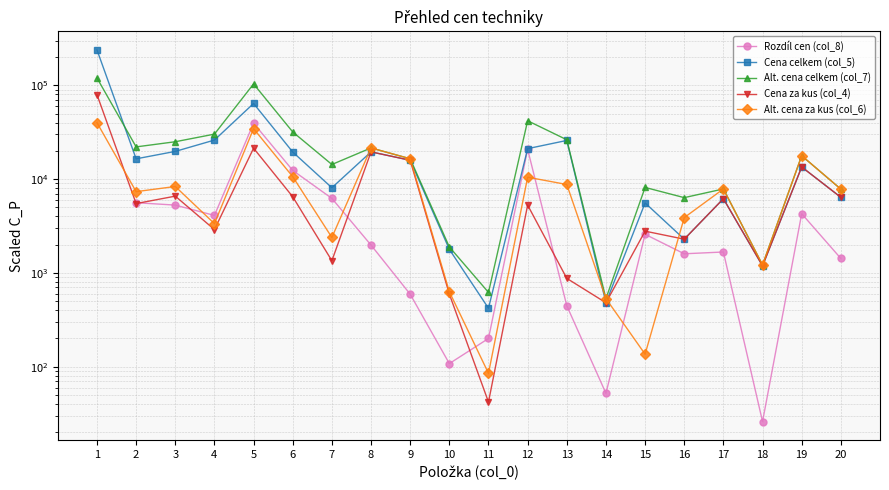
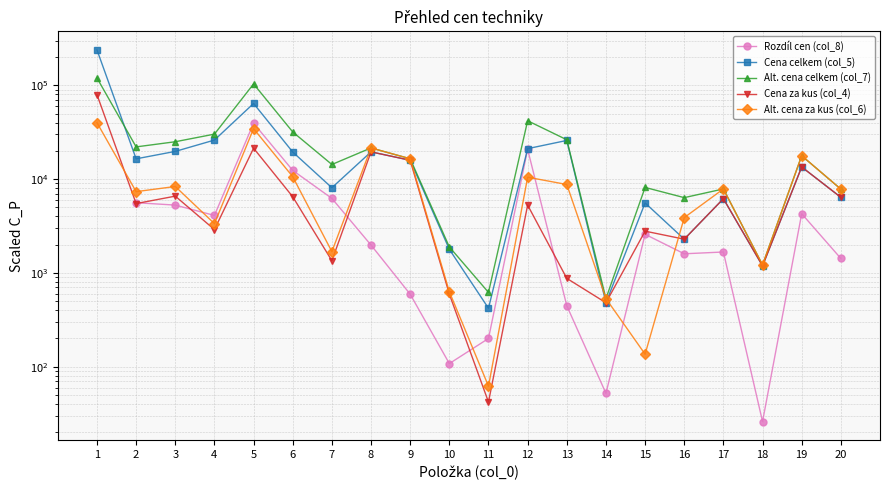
  {
    "Rozdíl cen (col_8)": {
      "3": 5000,
      "4": 4000,
      "5": 39000,
      "6": 12000,
      "7": 6000,
      "8": 2000,
      "9": 600,
      "10": 110,
      "11": 200,
      "13": 400,
      "14": 50,
      "15": 2600,
      "16": 1600,
      "17": 1700,
      "18": 26,
      "19": 4000,
      "20": 1400
    },
    "Cena celkem (col_5)": {
      "1": 240000,
      "2": 16000,
      "3": 20000,
      "4": 26000,
      "5": 60000,
      "6": 19000,
      "7": 8000,
      "11": 400,
      "15": 6000
    },
    "Alt. cena celkem (col_7)": {
      "1": 120000,
      "2": 22000,
      "3": 25000,
      "4": 30000,
      "5": 100000,
      "6": 32000,
      "7": 14000,
      "11": 600,
      "12": 40000,
      "15": 8000,
      "16": 6000
    },
    "Cena za kus (col_4)": {
      "1": 80000,
      "3": 7000,
      "4": 2900,
      "5": 21000,
      "6": 6000,
      "7": 1400,
      "11": 40,
      "12": 5000,
      "13": 900,
      "15": 2800
    },
    "Alt. cena za kus (col_6)": {
      "1": 40000,
      "2": 7000,
      "3": 8000,
      "4": 3400,
      "5": 35000,
      "6": 11000,
-     "7": 2400,
-     "11": 90,
+     "7": 1700,
+     "11": 60,
      "12": 10000,
      "13": 9000,
      "15": 140,
      "16": 3900
    }
  }
